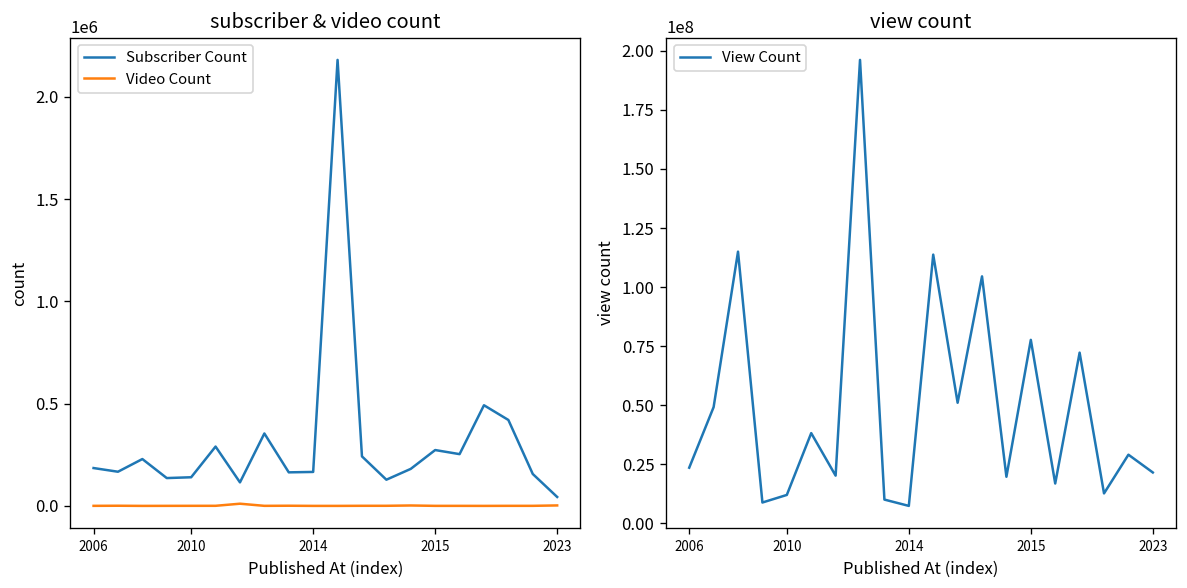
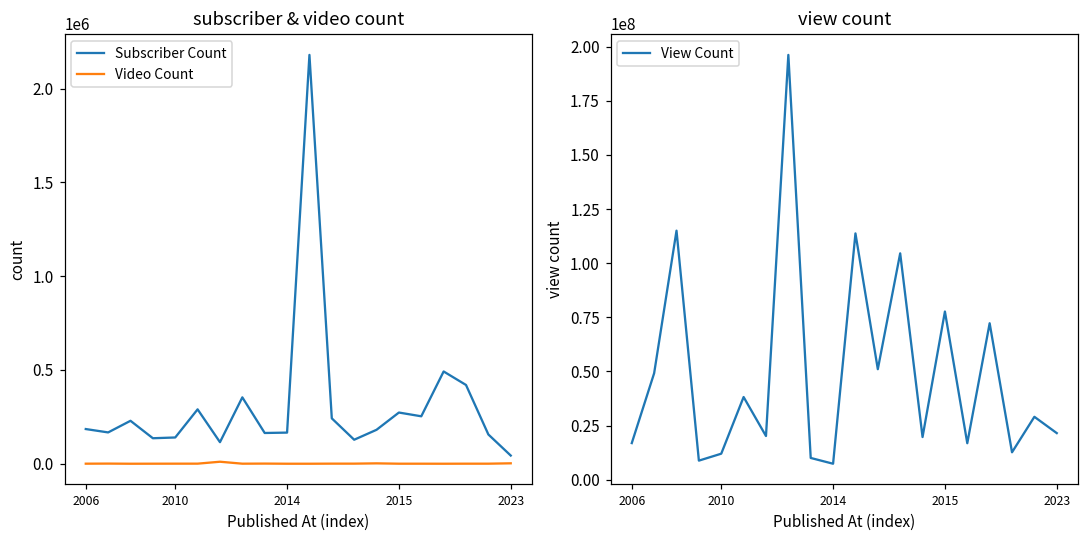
  {
    "subscriber & video count": {
      "Subscriber Count": {
        "2006": 190000,
        "2010": 140000,
        "2014": 170000,
        "2015": 270000,
        "2023": 40000
      },
      "Video Count": {
        "2006": 0,
        "2010": 0,
        "2014": 0,
        "2015": 0,
        "2023": 0
      }
    },
    "view count": {
-     "2006": 24000000,
+     "2006": 17000000,
      "2010": 12000000,
      "2014": 7000000,
      "2015": 78000000,
      "2023": 22000000
    }
  }
